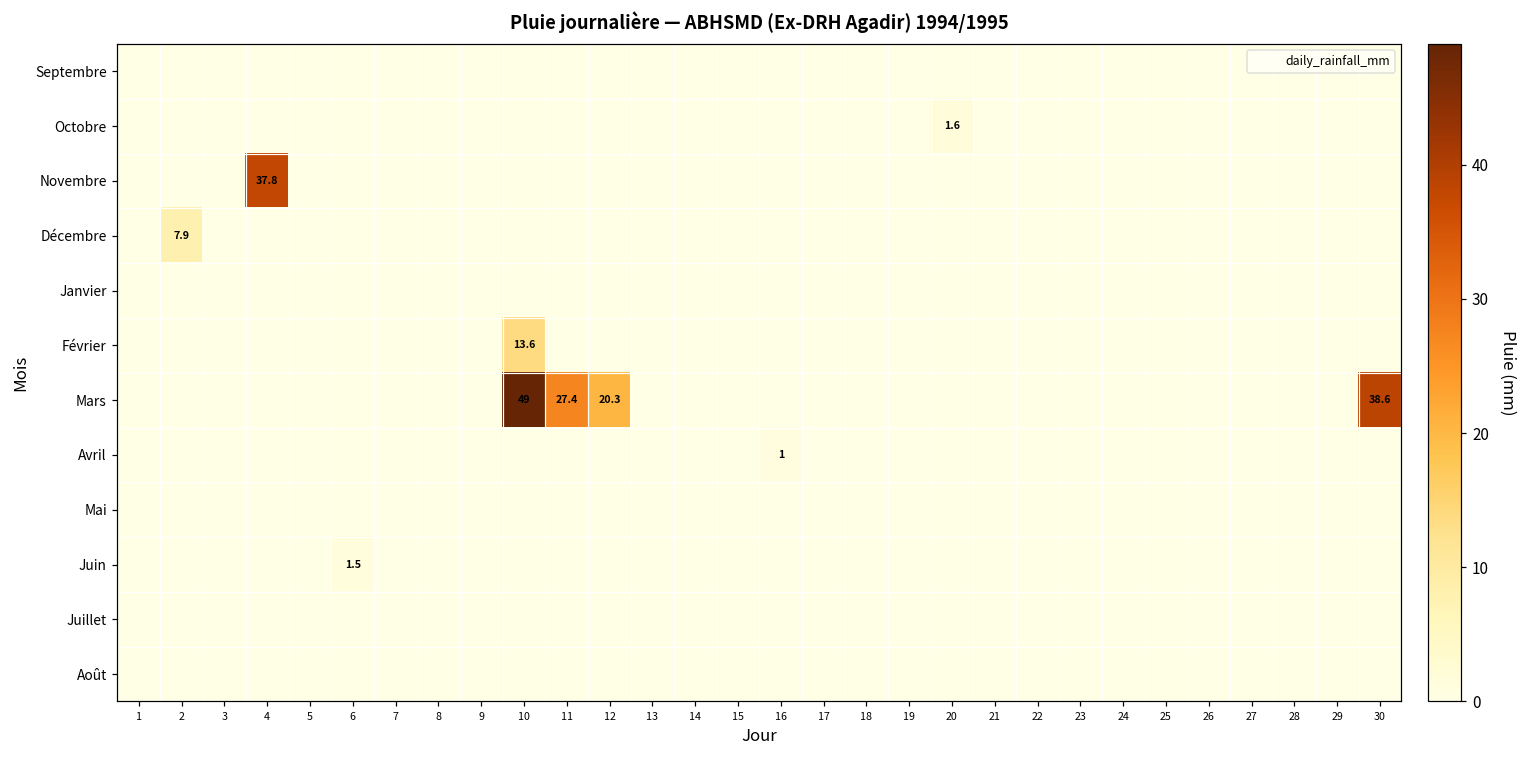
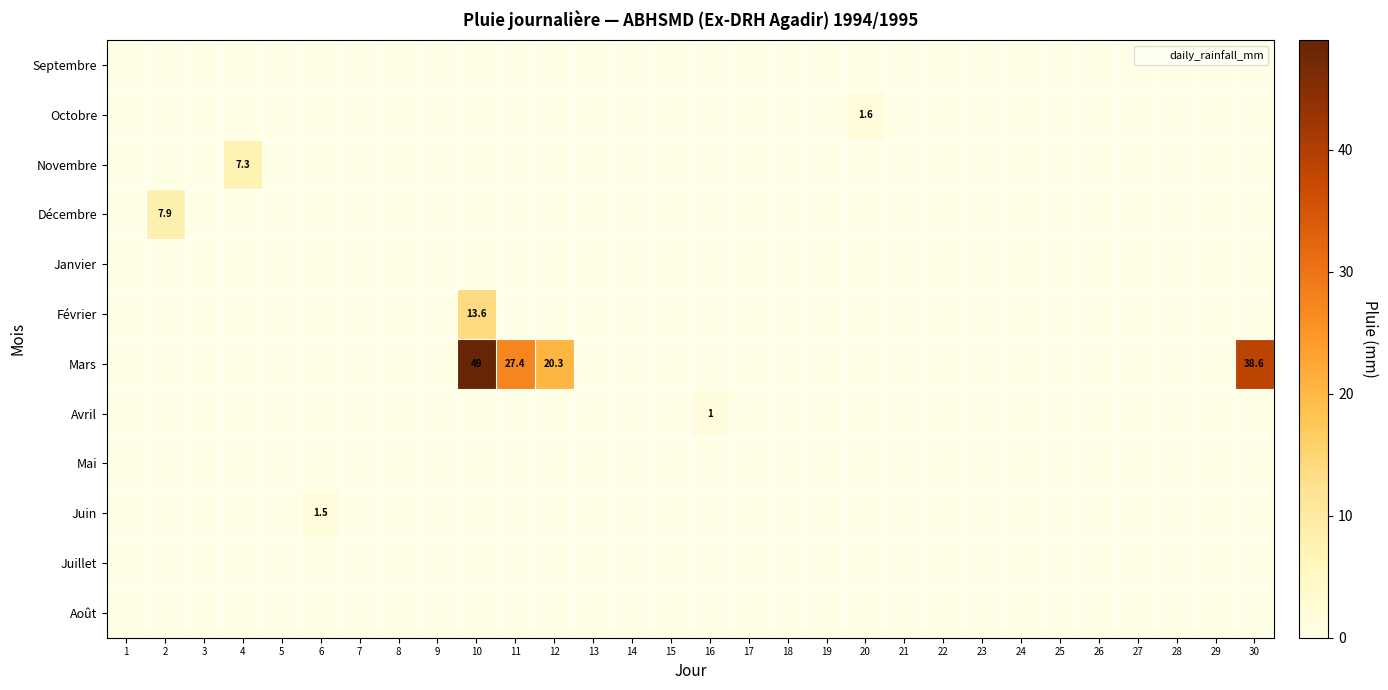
  {
    "Octobre": {
      "20": 1.6
    },
    "Novembre": {
-     "4": 37.8
+     "4": 7.3
    },
    "Décembre": {
      "2": 7.9
    },
    "Février": {
      "10": 13.6
    },
    "Mars": {
      "10": 49,
      "11": 27.4,
      "12": 20.3,
      "30": 38.6
    },
    "Avril": {
      "16": 1
    },
    "Juin": {
      "6": 1.5
    }
  }
